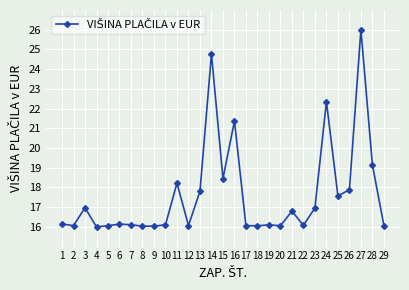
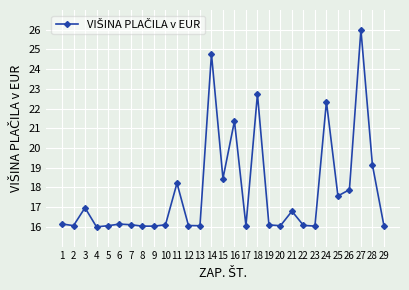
  {
    "1": 16.1,
    "2": 16.1,
    "3": 17.0,
    "4": 16.0,
    "5": 16.1,
    "6": 16.1,
    "7": 16.1,
    "8": 16.0,
    "9": 16.0,
    "10": 16.1,
    "11": 18.2,
    "12": 16.1,
-   "13": 17.8,
+   "13": 16.1,
    "14": 24.8,
    "15": 18.5,
    "16": 21.4,
    "17": 16.1,
-   "18": 16.1,
+   "18": 22.7,
    "19": 16.1,
    "20": 16.1,
    "21": 16.8,
    "22": 16.1,
-   "23": 17.0,
+   "23": 16.0,
    "24": 22.3,
    "25": 17.6,
    "26": 17.9,
    "27": 26.0,
    "28": 19.1,
    "29": 16.1
  }
